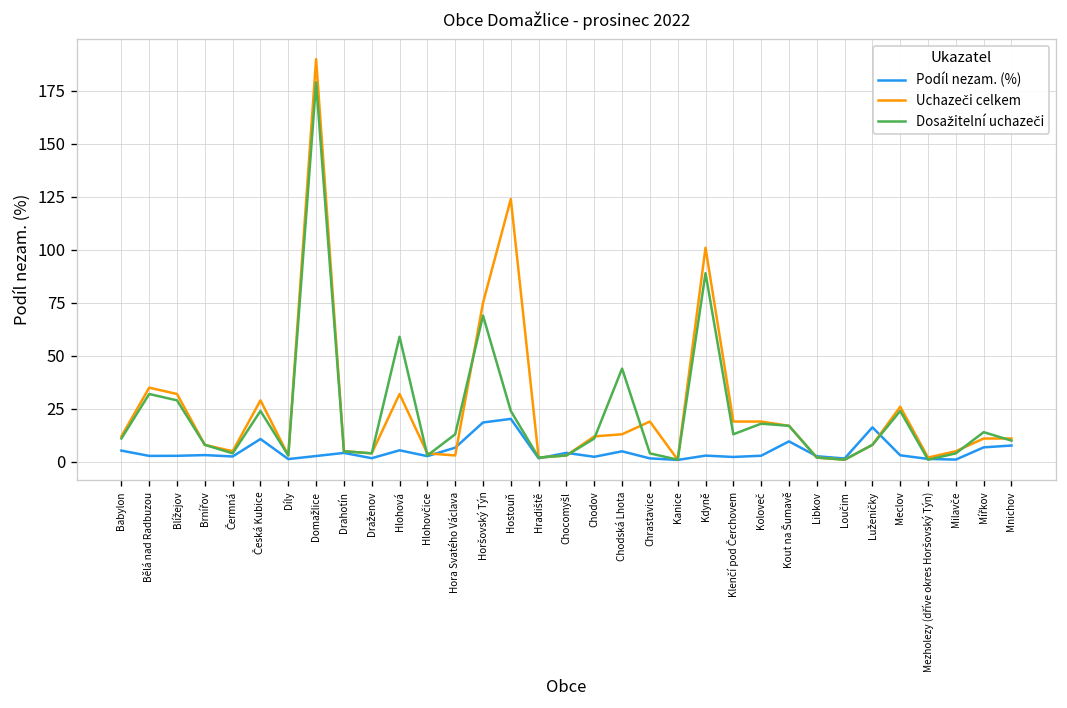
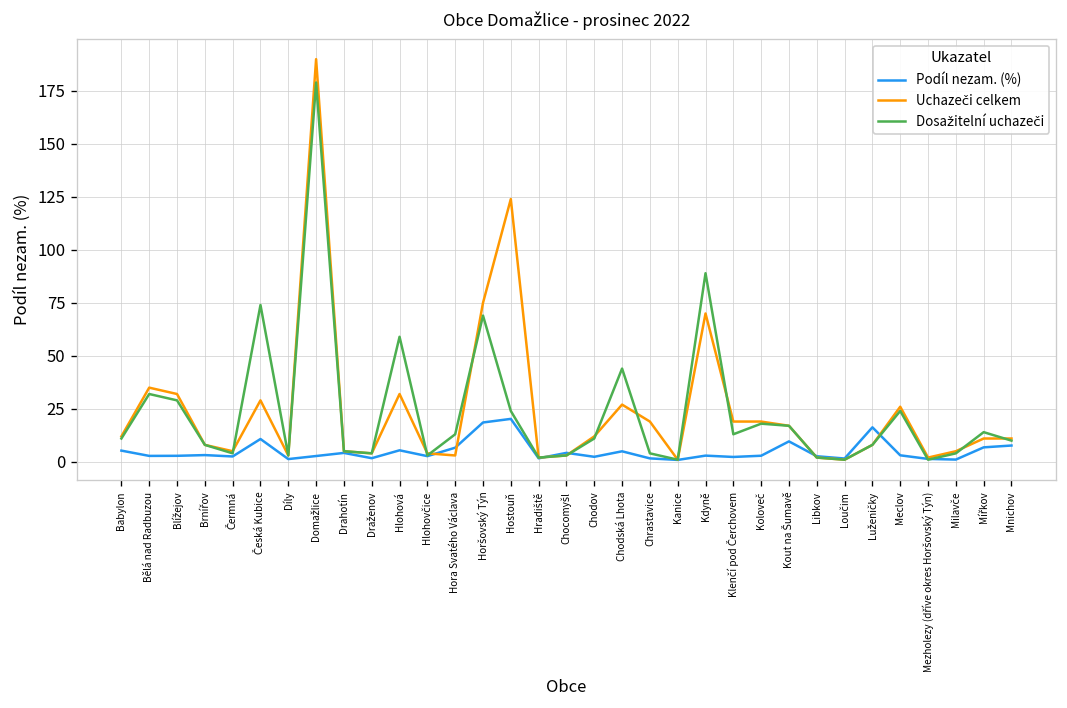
  {
    "Podíl nezam. (%)": {
      "Babylon": 5,
      "Bělá nad Radbuzou": 3,
      "Blížejov": 3,
      "Brnířov": 3,
      "Čermná": 3,
      "Česká Kubice": 11,
      "Díly": 1,
      "Domažlice": 3,
      "Draženov": 2,
      "Hlohová": 5,
      "Hora Svatého Václava": 7,
      "Horšovský Týn": 19,
      "Hostouň": 20,
      "Chodov": 2,
      "Chodská Lhota": 5,
      "Chrastavice": 2,
      "Kdyně": 3,
      "Klenčí pod Čerchovem": 2,
      "Koloveč": 3,
      "Kout na Šumavě": 10,
      "Luženičky": 16,
      "Meclov": 3,
      "Milavče": 1,
      "Mířkov": 7,
      "Mnichov": 8
    },
    "Uchazeči celkem": {
      "Bělá nad Radbuzou": 35,
      "Blížejov": 32,
      "Česká Kubice": 29,
      "Domažlice": 190,
      "Hlohová": 32,
      "Hora Svatého Václava": 3,
      "Horšovský Týn": 75,
      "Hostouň": 124,
-     "Chodská Lhota": 13,
+     "Chodská Lhota": 27,
      "Chrastavice": 19,
-     "Kdyně": 101,
+     "Kdyně": 70,
      "Klenčí pod Čerchovem": 19,
      "Meclov": 26,
      "Mířkov": 11
    },
    "Dosažitelní uchazeči": {
      "Bělá nad Radbuzou": 32,
      "Blížejov": 29,
-     "Česká Kubice": 24,
+     "Česká Kubice": 74,
      "Domažlice": 179,
      "Hlohová": 59,
      "Hora Svatého Václava": 13,
      "Horšovský Týn": 69,
      "Hostouň": 24,
      "Chodská Lhota": 44,
      "Chrastavice": 4,
      "Kdyně": 89,
      "Klenčí pod Čerchovem": 13,
      "Meclov": 24,
      "Mířkov": 14
    }
  }
